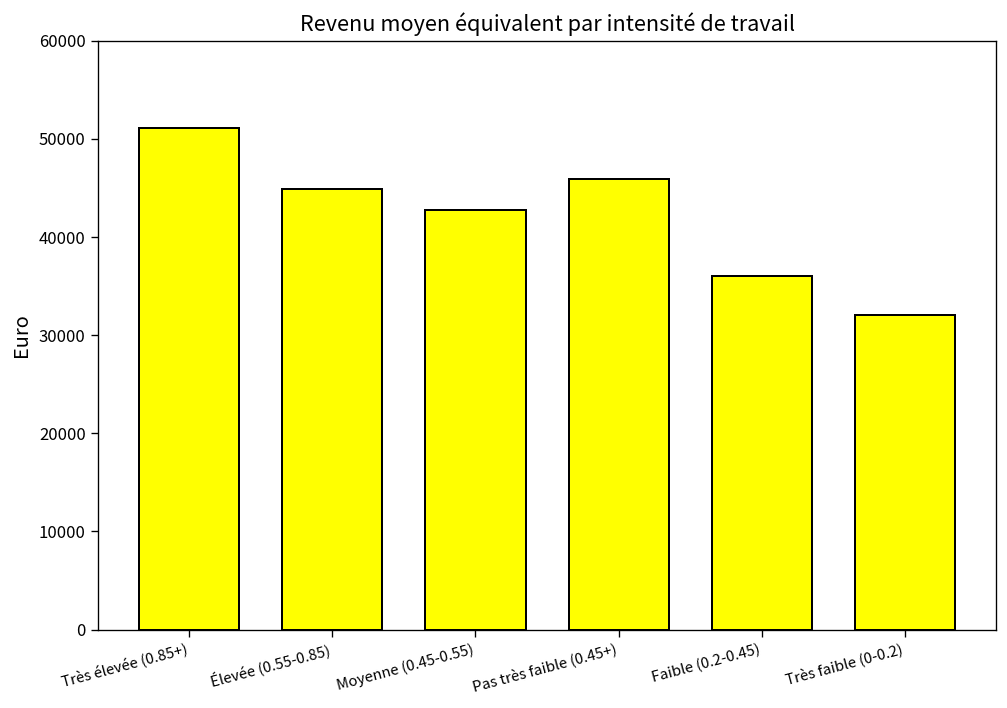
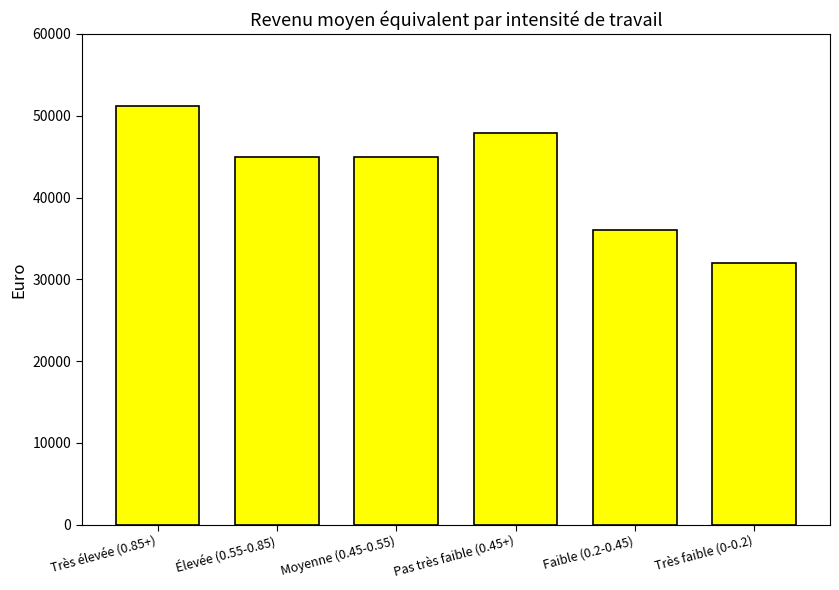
  {
    "Très élevée (0.85+)": 51000,
    "Élevée (0.55-0.85)": 45000,
-   "Moyenne (0.45-0.55)": 43000,
-   "Pas très faible (0.45+)": 46000,
+   "Moyenne (0.45-0.55)": 45000,
+   "Pas très faible (0.45+)": 48000,
    "Faible (0.2-0.45)": 36000,
    "Très faible (0-0.2)": 32000
  }
